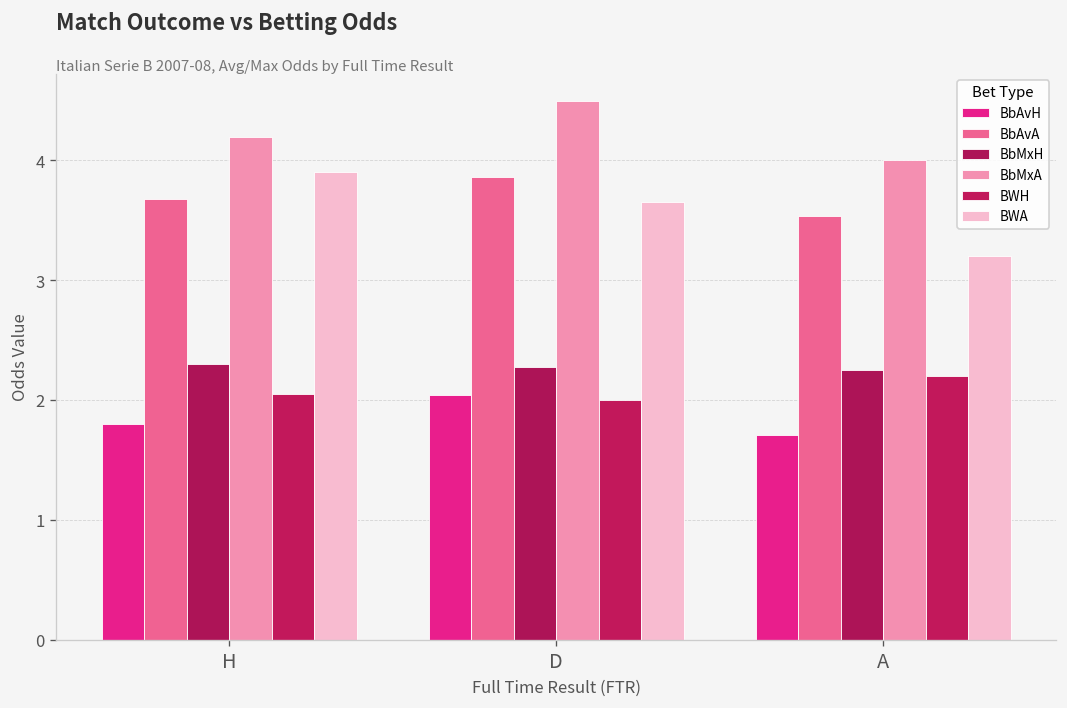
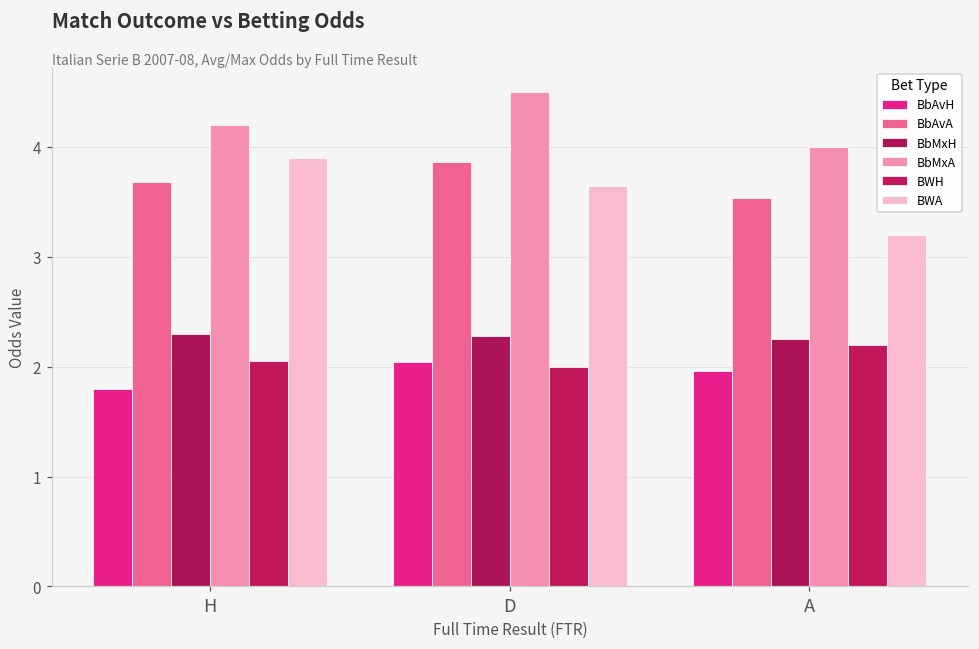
  {
    "BbAvH": {
      "H": 1.8,
      "D": 2.0,
-     "A": 1.7
+     "A": 2.0
    }
  }
